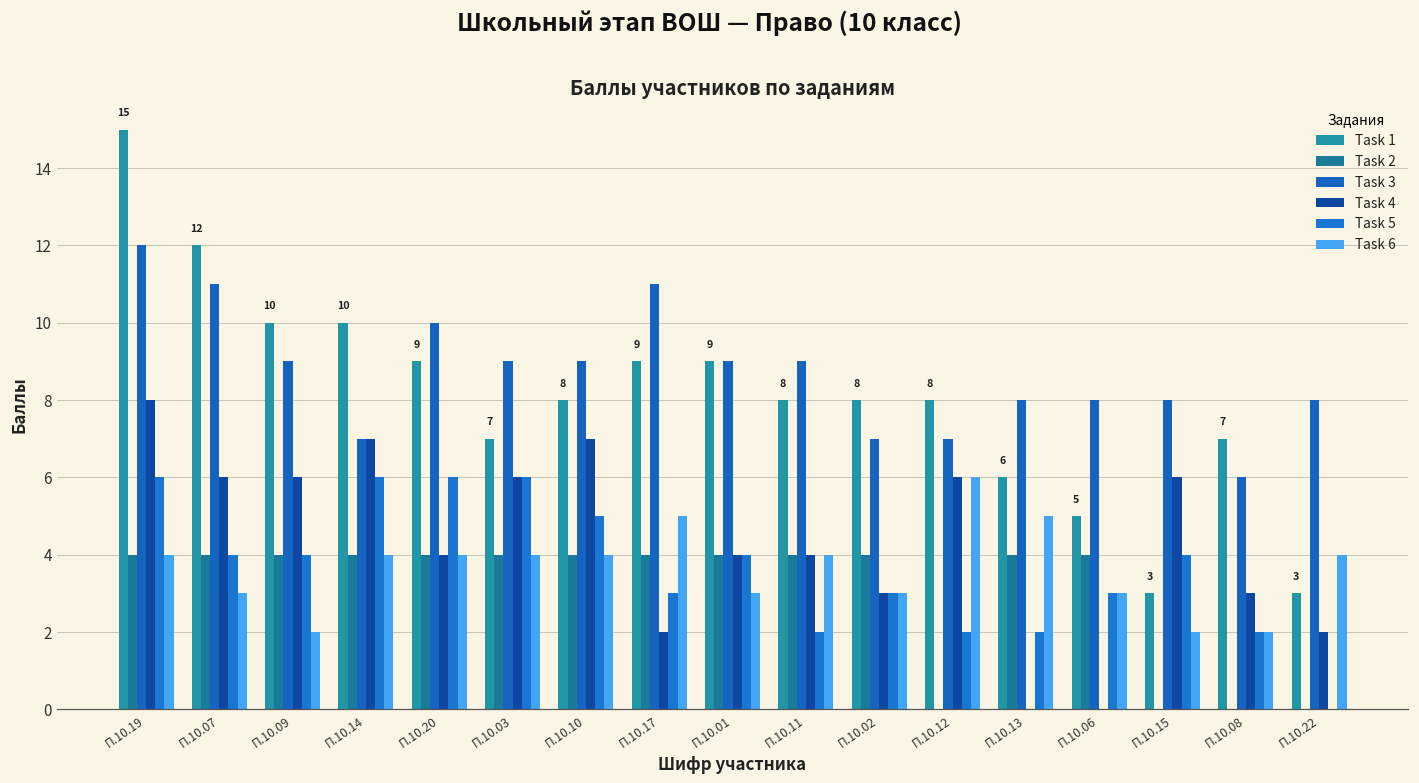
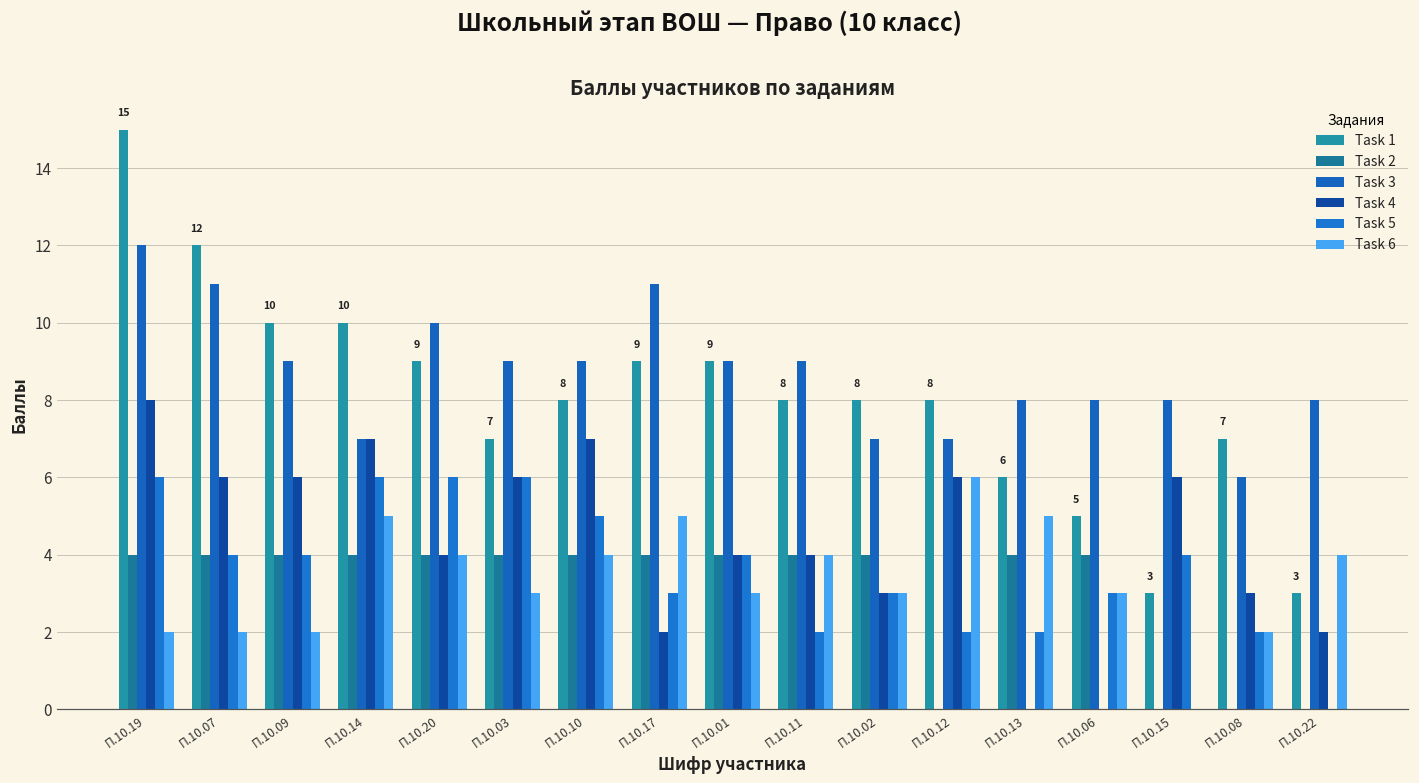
  {
    "Task 6": {
-     "П.10.19": 4,
-     "П.10.07": 3,
+     "П.10.19": 2,
+     "П.10.07": 2,
      "П.10.09": 2,
-     "П.10.14": 4,
+     "П.10.14": 5,
      "П.10.20": 4,
-     "П.10.03": 4,
+     "П.10.03": 3,
      "П.10.10": 4,
      "П.10.17": 5,
      "П.10.01": 3,
      "П.10.11": 4,
      "П.10.02": 3,
-     "П.10.15": 2,
+     "П.10.15": 0,
      "П.10.08": 2,
      "П.10.22": 4
    }
  }
